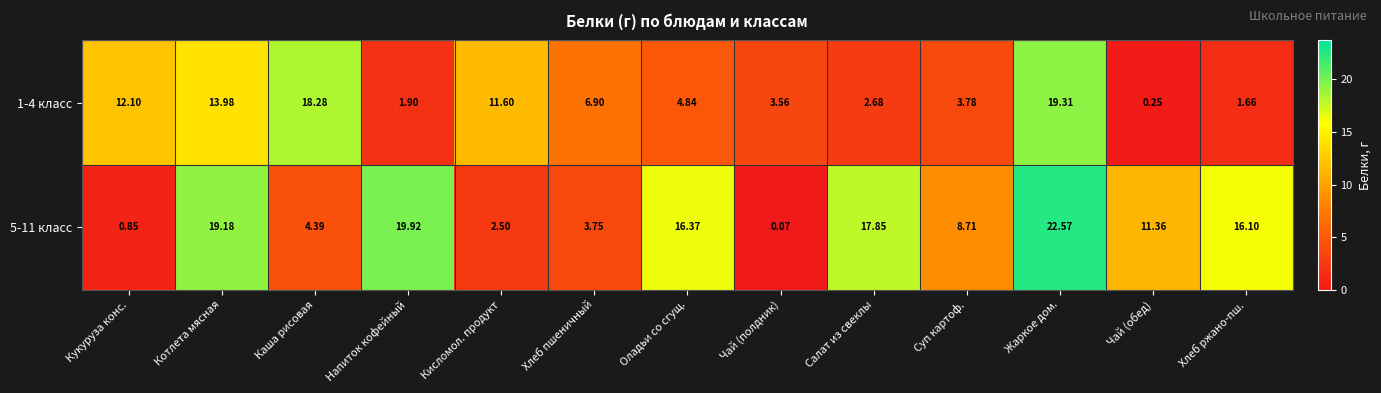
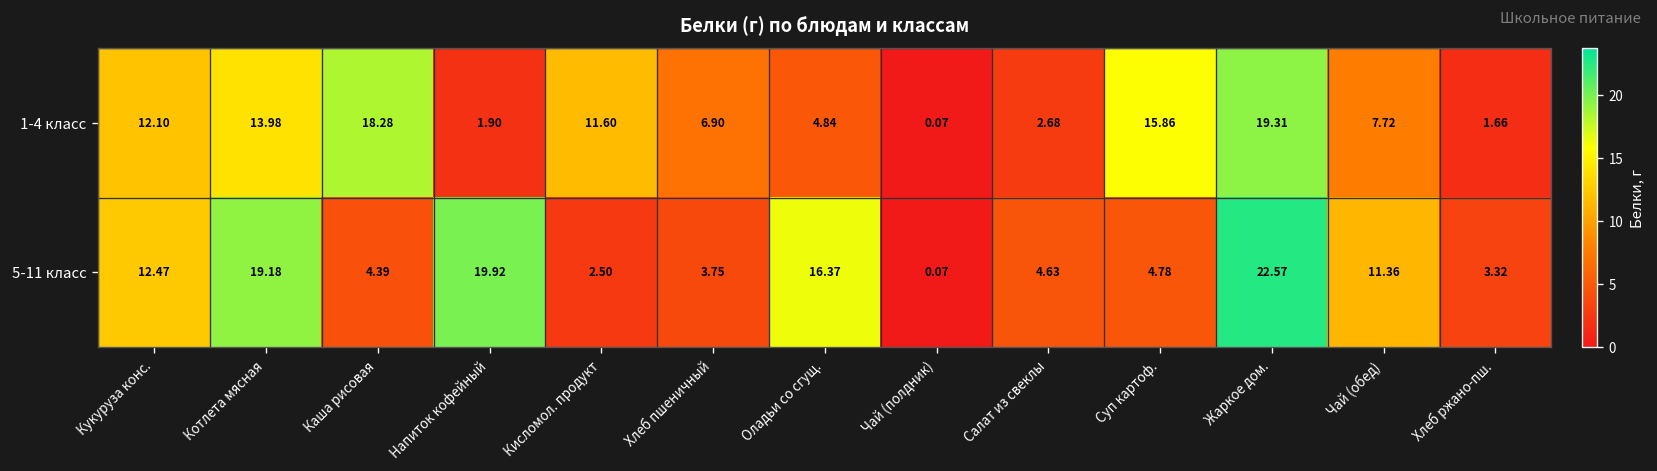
  {
    "1-4 класс": {
      "Кукуруза конс.": 12.10,
      "Котлета мясная": 13.98,
      "Каша рисовая": 18.28,
      "Напиток кофейный": 1.90,
      "Кисломол. продукт": 11.60,
      "Хлеб пшеничный": 6.90,
      "Оладьи со сгущ.": 4.84,
-     "Чай (полдник)": 3.56,
+     "Чай (полдник)": 0.07,
      "Салат из свеклы": 2.68,
-     "Суп картоф.": 3.78,
+     "Суп картоф.": 15.86,
      "Жаркое дом.": 19.31,
-     "Чай (обед)": 0.25,
+     "Чай (обед)": 7.72,
      "Хлеб ржано-пш.": 1.66
    },
    "5-11 класс": {
-     "Кукуруза конс.": 0.85,
+     "Кукуруза конс.": 12.47,
      "Котлета мясная": 19.18,
      "Каша рисовая": 4.39,
      "Напиток кофейный": 19.92,
      "Кисломол. продукт": 2.50,
      "Хлеб пшеничный": 3.75,
      "Оладьи со сгущ.": 16.37,
      "Чай (полдник)": 0.07,
-     "Салат из свеклы": 17.85,
-     "Суп картоф.": 8.71,
+     "Салат из свеклы": 4.63,
+     "Суп картоф.": 4.78,
      "Жаркое дом.": 22.57,
      "Чай (обед)": 11.36,
-     "Хлеб ржано-пш.": 16.10
+     "Хлеб ржано-пш.": 3.32
    }
  }
